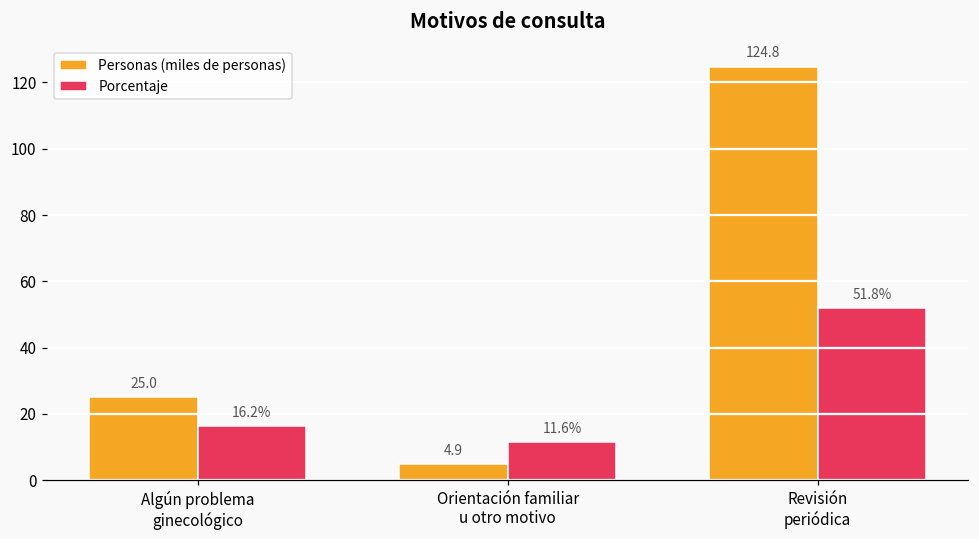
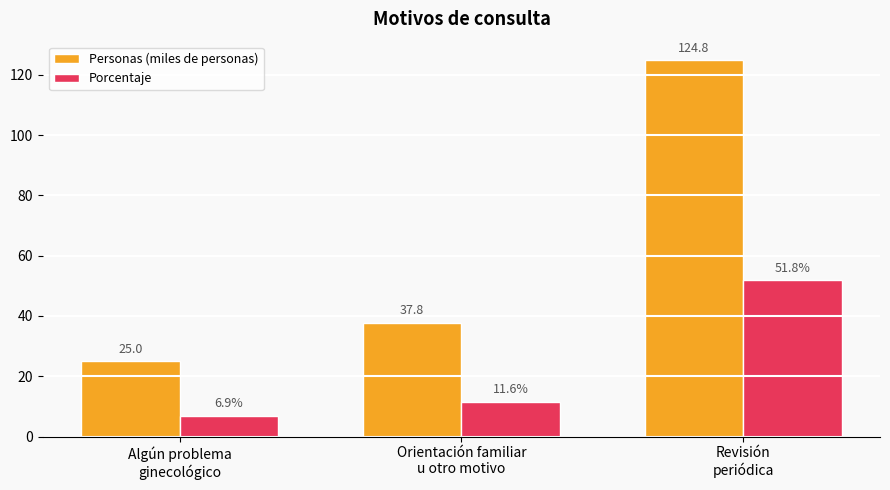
  {
    "Personas (miles de personas)": {
      "Algún problema ginecológico": "25.0",
-     "Orientación familiar u otro motivo": "4.9",
+     "Orientación familiar u otro motivo": "37.8",
      "Revisión periódica": "124.8"
    },
    "Porcentaje": {
-     "Algún problema ginecológico": "16.2%",
+     "Algún problema ginecológico": "6.9%",
      "Orientación familiar u otro motivo": "11.6%",
      "Revisión periódica": "51.8%"
    }
  }
